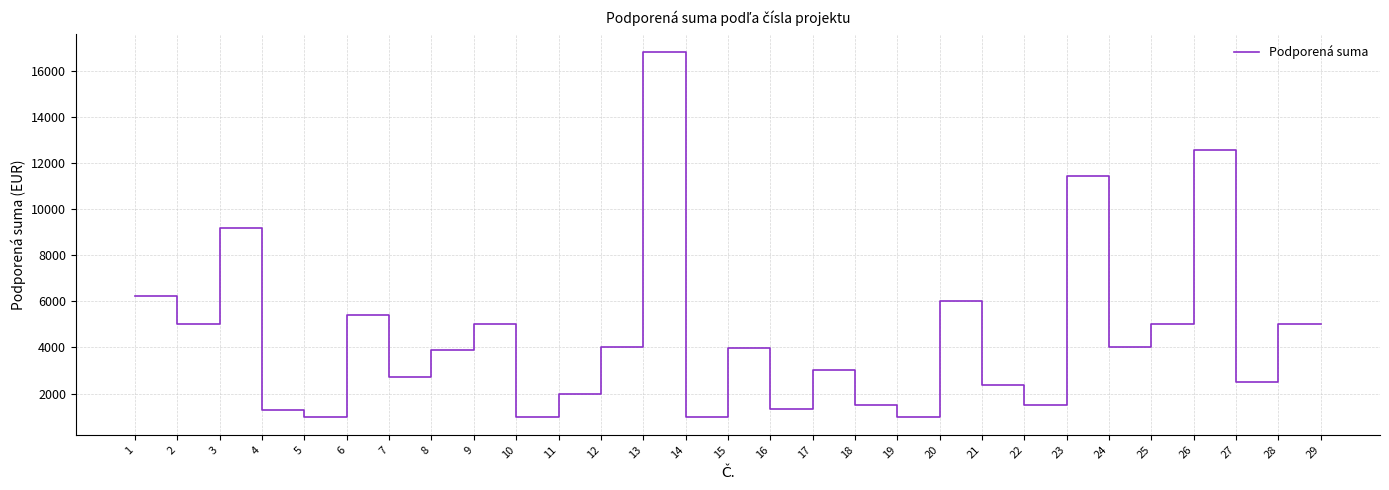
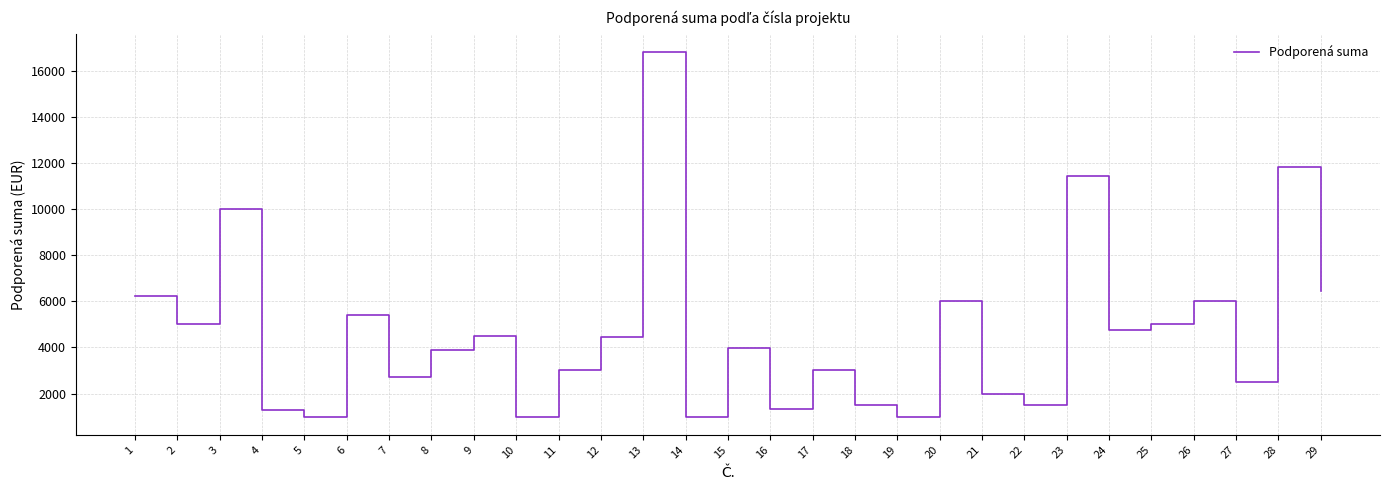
  {
    "1": 6200,
    "2": 5000,
-   "3": 9200,
+   "3": 10000,
    "4": 1300,
    "5": 1000,
    "6": 5400,
    "7": 2700,
    "8": 3900,
-   "9": 5000,
+   "9": 4500,
    "10": 1000,
-   "11": 2000,
-   "12": 4000,
+   "11": 3000,
+   "12": 4400,
    "13": 16800,
    "14": 1000,
    "15": 4000,
    "16": 1300,
    "17": 3000,
    "18": 1500,
    "19": 1000,
    "20": 6000,
-   "21": 2300,
+   "21": 2000,
    "22": 1500,
    "23": 11400,
-   "24": 4000,
+   "24": 4700,
    "25": 5000,
-   "26": 12600,
+   "26": 6000,
    "27": 2500,
-   "28": 5000,
-   "29": 5000
+   "28": 11800,
+   "29": 6400
  }
